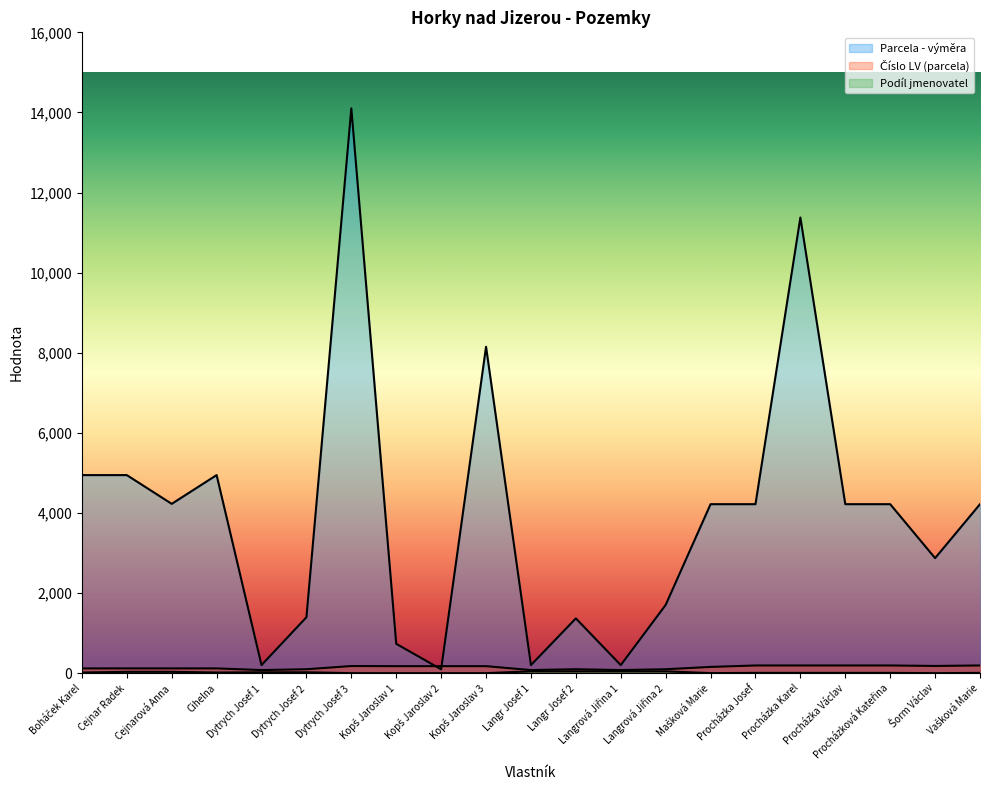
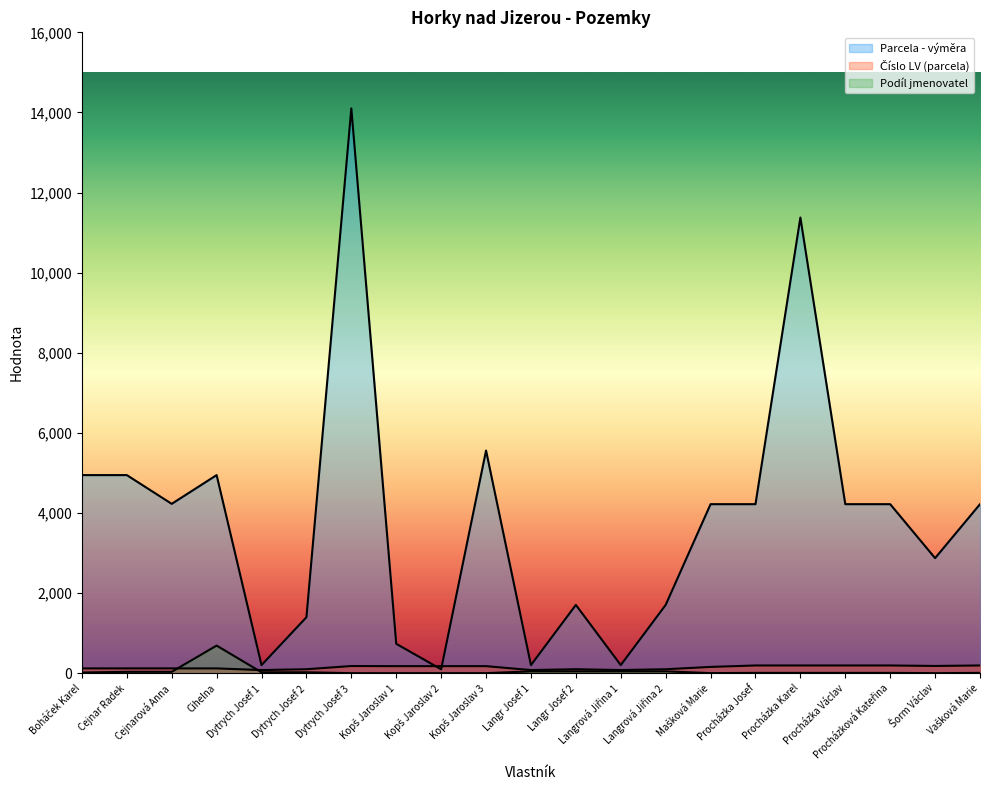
  {
    "Parcela - výměra": {
      "Boháček Karel": "4,900",
      "Cejnar Radek": "4,900",
      "Cejnarová Anna": "4,200",
      "Cihelna": "4,900",
      "Dytrych Josef 1": "200",
      "Dytrych Josef 2": "1,400",
      "Dytrych Josef 3": "14,100",
      "Kopš Jaroslav 1": "700",
      "Kopš Jaroslav 2": "100",
-     "Kopš Jaroslav 3": "8,200",
+     "Kopš Jaroslav 3": "5,600",
      "Langr Josef 1": "200",
-     "Langr Josef 2": "1,400",
+     "Langr Josef 2": "1,700",
      "Langrová Jiřina 1": "200",
      "Langrová Jiřina 2": "1,700",
      "Mašková Marie": "4,200",
      "Procházka Josef": "4,200",
      "Procházka Karel": "11,400",
      "Procházka Václav": "4,200",
      "Procházková Kateřina": "4,200",
      "Šorm Václav": "2,900",
      "Vašková Marie": "4,200"
    },
    "Číslo LV (parcela)": {
      "Boháček Karel": "100",
      "Cejnar Radek": "100",
      "Cejnarová Anna": "100",
      "Cihelna": "100",
      "Dytrych Josef 2": "100",
      "Dytrych Josef 3": "200",
      "Kopš Jaroslav 1": "200",
      "Kopš Jaroslav 2": "200",
      "Kopš Jaroslav 3": "200",
      "Mašková Marie": "200",
      "Procházka Josef": "200",
      "Procházka Karel": "200",
      "Procházka Václav": "200",
      "Procházková Kateřina": "200",
      "Šorm Václav": "200",
      "Vašková Marie": "200"
    },
    "Podíl jmenovatel": {
      "Boháček Karel": "0",
      "Cejnar Radek": "0",
      "Cejnarová Anna": "0",
-     "Cihelna": "0",
+     "Cihelna": "700",
      "Dytrych Josef 2": "0",
      "Dytrych Josef 3": "0",
      "Kopš Jaroslav 1": "0",
      "Kopš Jaroslav 2": "0",
      "Kopš Jaroslav 3": "0",
      "Mašková Marie": "0",
      "Procházka Josef": "0",
      "Procházka Karel": "0",
      "Procházka Václav": "0",
      "Procházková Kateřina": "0",
      "Šorm Václav": "0",
      "Vašková Marie": "0"
    }
  }
